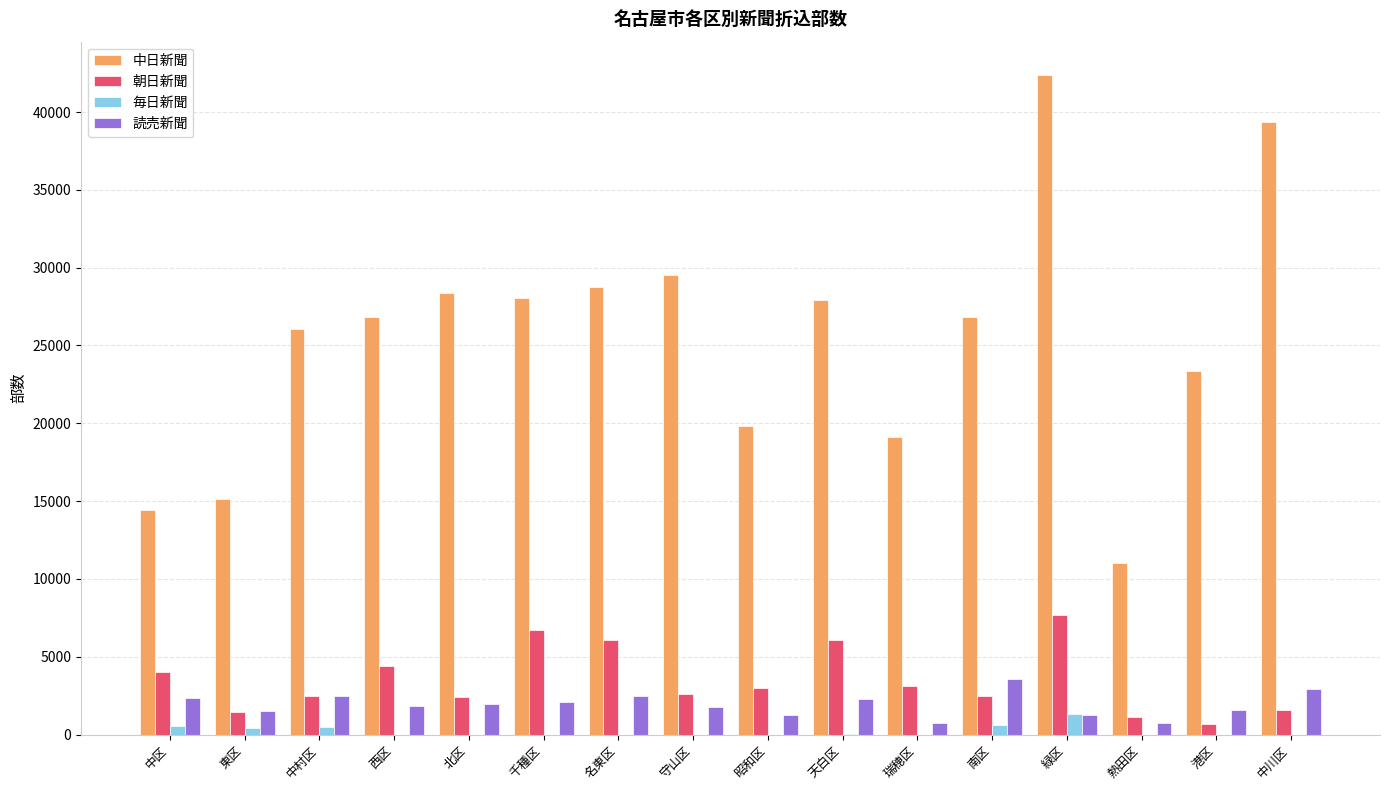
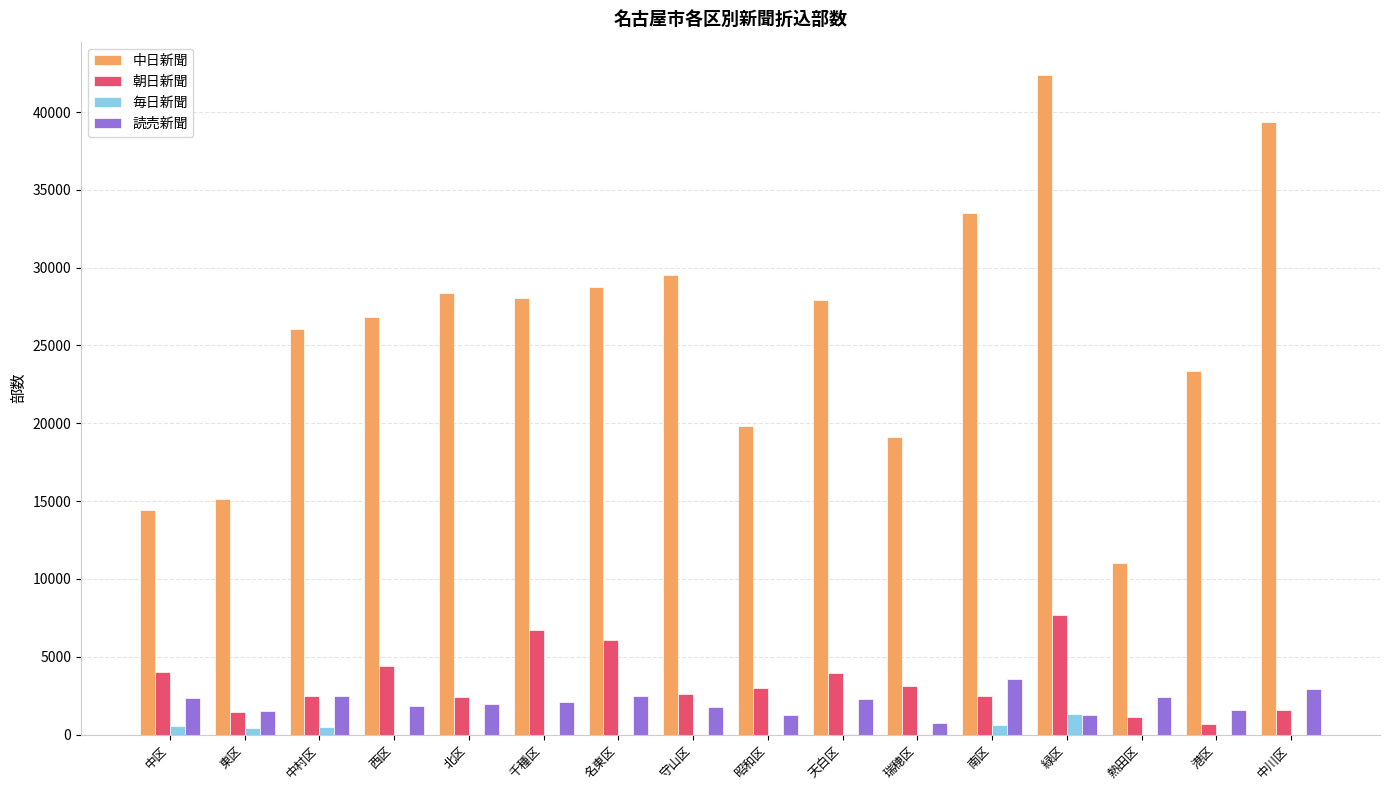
  {
    "中日新聞": {
      "中区": 14500,
      "東区": 15200,
      "中村区": 26100,
      "西区": 26900,
      "北区": 28400,
      "千種区": 28100,
      "名東区": 28800,
      "守山区": 29600,
      "昭和区": 19900,
      "天白区": 27900,
      "瑞穂区": 19100,
-     "南区": 26900,
+     "南区": 33500,
      "緑区": 42400,
      "熱田区": 11100,
      "港区": 23400,
      "中川区": 39400
    },
    "朝日新聞": {
      "中区": 4100,
      "東区": 1500,
      "中村区": 2500,
      "西区": 4400,
      "北区": 2400,
      "千種区": 6800,
      "名東区": 6100,
      "守山区": 2600,
      "昭和区": 3000,
-     "天白区": 6100,
+     "天白区": 4000,
      "瑞穂区": 3200,
      "南区": 2500,
      "緑区": 7700,
      "熱田区": 1200,
      "港区": 700,
      "中川区": 1600
    },
    "毎日新聞": {
      "中区": 500,
      "東区": 400,
      "中村区": 500,
      "西区": 0,
      "北区": 0,
      "千種区": 0,
      "名東区": 0,
      "守山区": 0,
      "昭和区": 0,
      "瑞穂区": 0,
      "南区": 600,
      "緑区": 1400,
      "熱田区": 0,
      "港区": 0,
      "中川区": 0
    },
    "読売新聞": {
      "中区": 2400,
      "東区": 1500,
      "中村区": 2500,
      "西区": 1900,
      "北区": 2000,
      "千種区": 2100,
      "名東区": 2500,
      "守山区": 1800,
      "昭和区": 1300,
      "天白区": 2300,
      "瑞穂区": 800,
      "南区": 3500,
      "緑区": 1300,
-     "熱田区": 700,
+     "熱田区": 2400,
      "港区": 1600,
      "中川区": 2900
    }
  }
